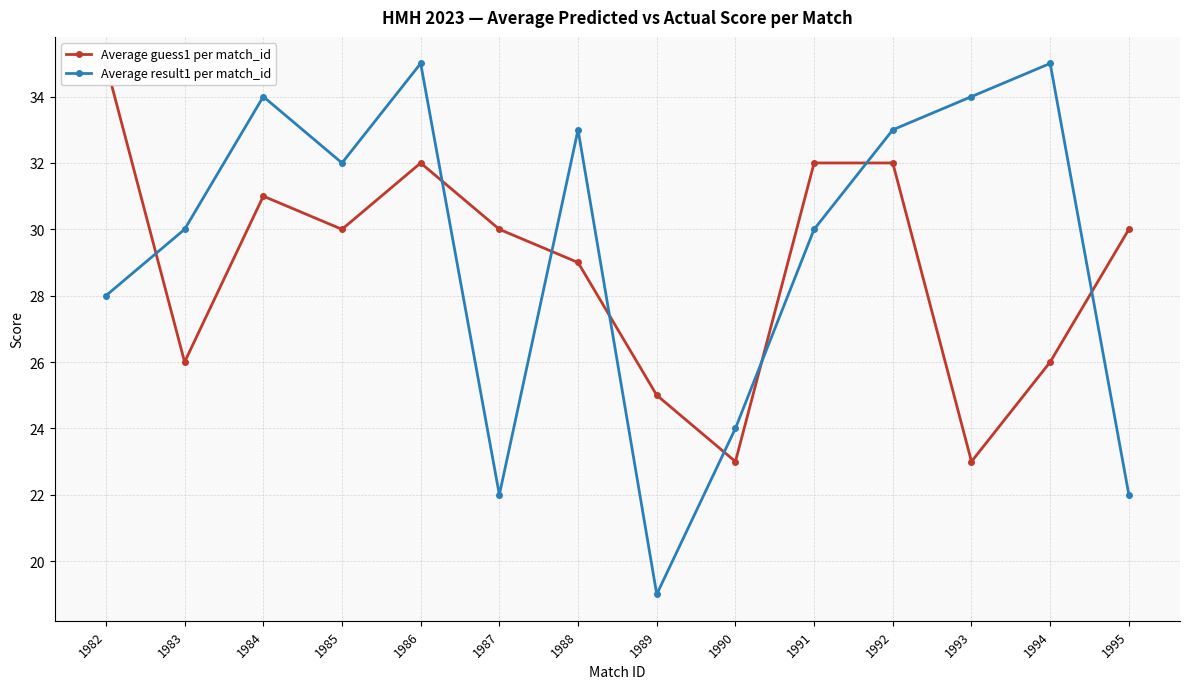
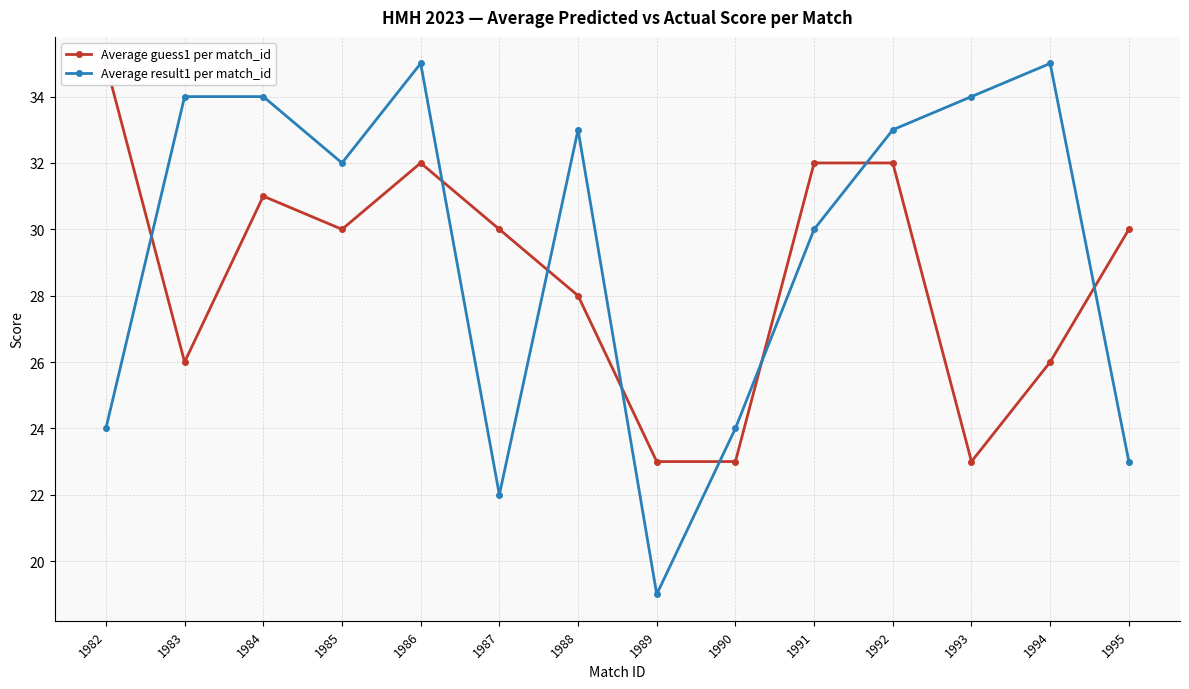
  {
    "Average guess1 per match_id": {
      "1983": 26,
      "1984": 31,
      "1985": 30,
      "1986": 32,
      "1987": 30,
-     "1988": 29,
-     "1989": 25,
+     "1988": 28,
+     "1989": 23,
      "1990": 23,
      "1991": 32,
      "1992": 32,
      "1993": 23,
      "1994": 26,
      "1995": 30
    },
    "Average result1 per match_id": {
-     "1982": 28,
-     "1983": 30,
+     "1982": 24,
+     "1983": 34,
      "1984": 34,
      "1985": 32,
      "1986": 35,
      "1987": 22,
      "1988": 33,
      "1989": 19,
      "1990": 24,
      "1991": 30,
      "1992": 33,
      "1993": 34,
      "1994": 35,
-     "1995": 22
+     "1995": 23
    }
  }
